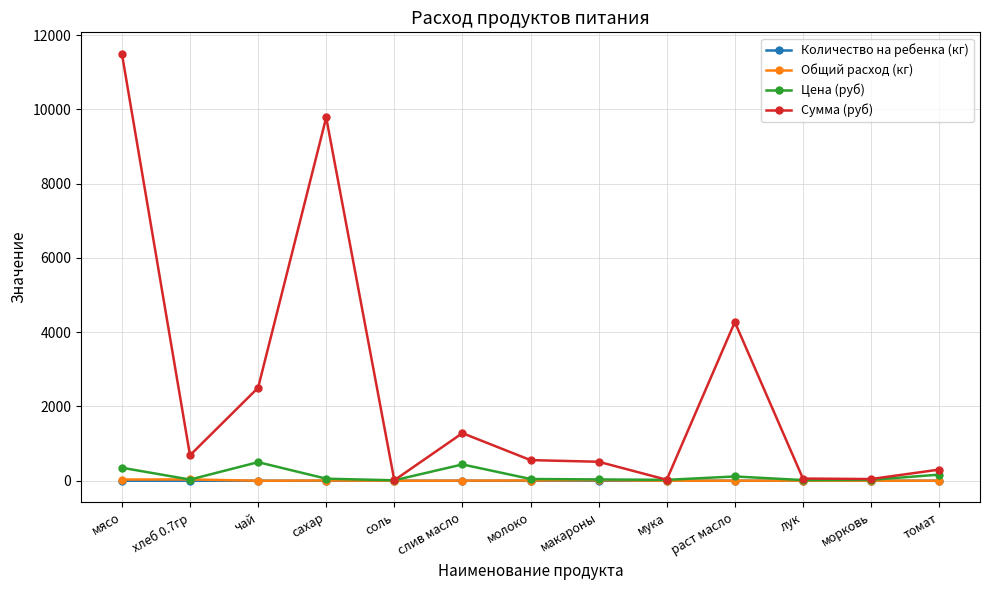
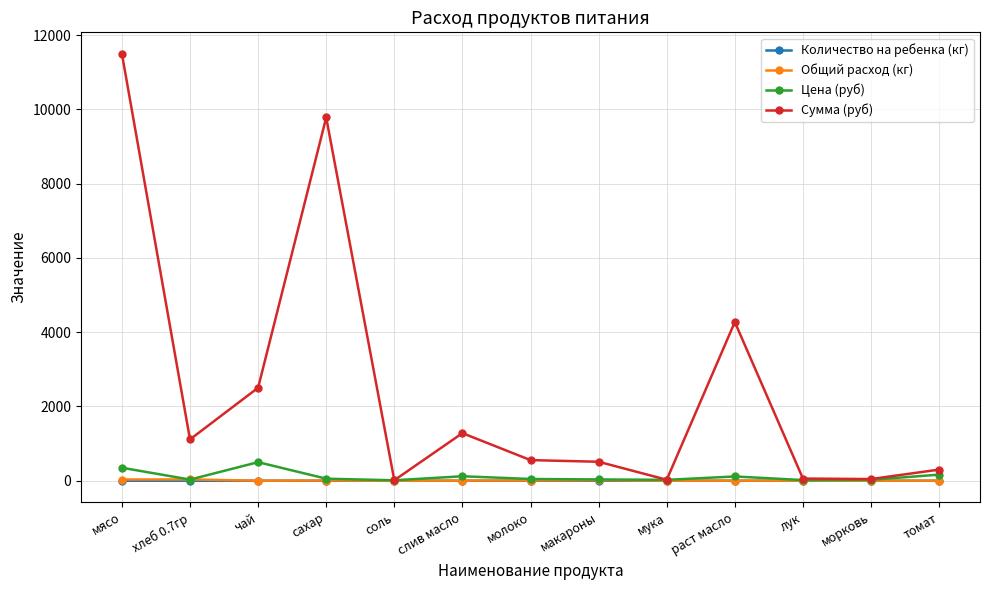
  {
    "Цена (руб)": {
      "мясо": 400,
      "чай": 500,
-     "слив масло": 400,
+     "слив масло": 100,
      "раст масло": 100,
      "томат": 200
    },
    "Сумма (руб)": {
      "мясо": 11500,
-     "хлеб 0.7гр": 700,
+     "хлеб 0.7гр": 1100,
      "чай": 2500,
      "сахар": 9800,
      "слив масло": 1300,
      "молоко": 600,
      "макароны": 500,
      "раст масло": 4300,
      "томат": 300
    }
  }
